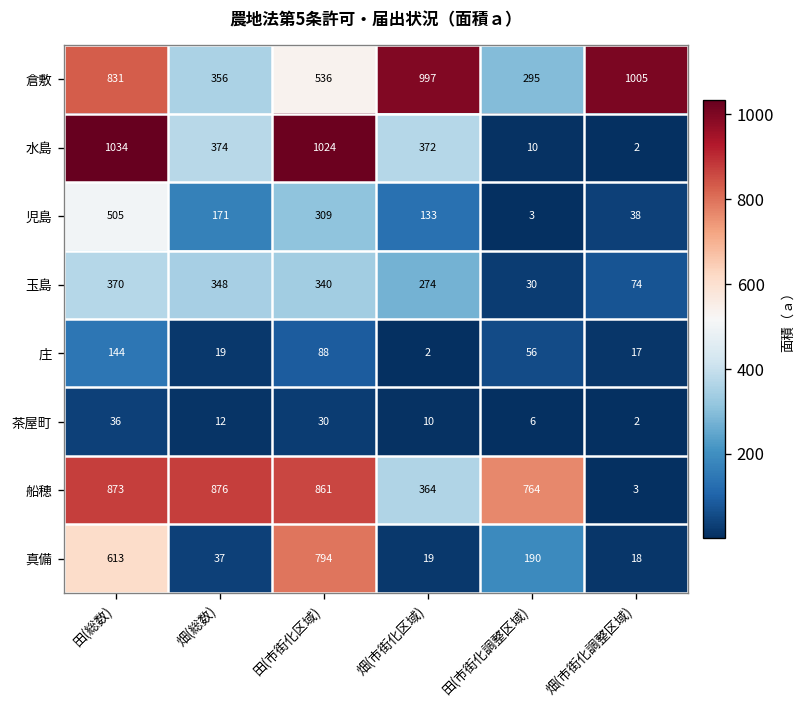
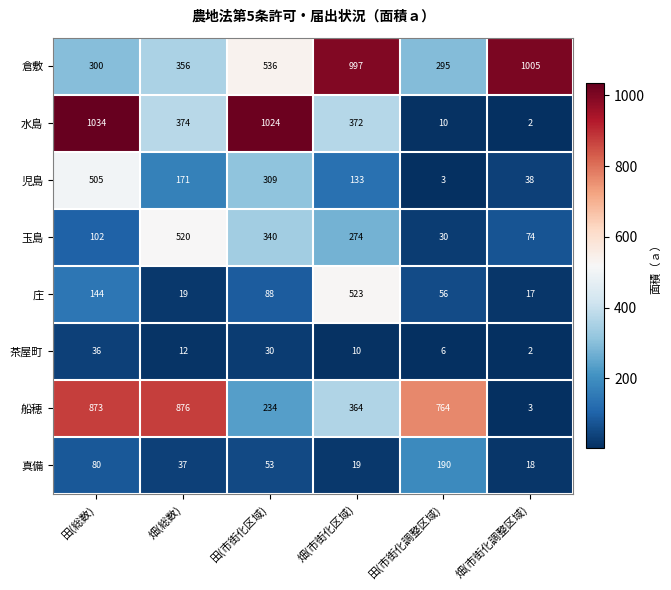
  {
    "倉敷": {
-     "田(総数)": 831,
+     "田(総数)": 300,
      "畑(総数)": 356,
      "田(市街化区域)": 536,
      "畑(市街化区域)": 997,
      "田(市街化調整区域)": 295,
      "畑(市街化調整区域)": 1005
    },
    "水島": {
      "田(総数)": 1034,
      "畑(総数)": 374,
      "田(市街化区域)": 1024,
      "畑(市街化区域)": 372,
      "田(市街化調整区域)": 10,
      "畑(市街化調整区域)": 2
    },
    "児島": {
      "田(総数)": 505,
      "畑(総数)": 171,
      "田(市街化区域)": 309,
      "畑(市街化区域)": 133,
      "田(市街化調整区域)": 3,
      "畑(市街化調整区域)": 38
    },
    "玉島": {
-     "田(総数)": 370,
-     "畑(総数)": 348,
+     "田(総数)": 102,
+     "畑(総数)": 520,
      "田(市街化区域)": 340,
      "畑(市街化区域)": 274,
      "田(市街化調整区域)": 30,
      "畑(市街化調整区域)": 74
    },
    "庄": {
      "田(総数)": 144,
      "畑(総数)": 19,
      "田(市街化区域)": 88,
-     "畑(市街化区域)": 2,
+     "畑(市街化区域)": 523,
      "田(市街化調整区域)": 56,
      "畑(市街化調整区域)": 17
    },
    "茶屋町": {
      "田(総数)": 36,
      "畑(総数)": 12,
      "田(市街化区域)": 30,
      "畑(市街化区域)": 10,
      "田(市街化調整区域)": 6,
      "畑(市街化調整区域)": 2
    },
    "船穂": {
      "田(総数)": 873,
      "畑(総数)": 876,
-     "田(市街化区域)": 861,
+     "田(市街化区域)": 234,
      "畑(市街化区域)": 364,
      "田(市街化調整区域)": 764,
      "畑(市街化調整区域)": 3
    },
    "真備": {
-     "田(総数)": 613,
+     "田(総数)": 80,
      "畑(総数)": 37,
-     "田(市街化区域)": 794,
+     "田(市街化区域)": 53,
      "畑(市街化区域)": 19,
      "田(市街化調整区域)": 190,
      "畑(市街化調整区域)": 18
    }
  }
